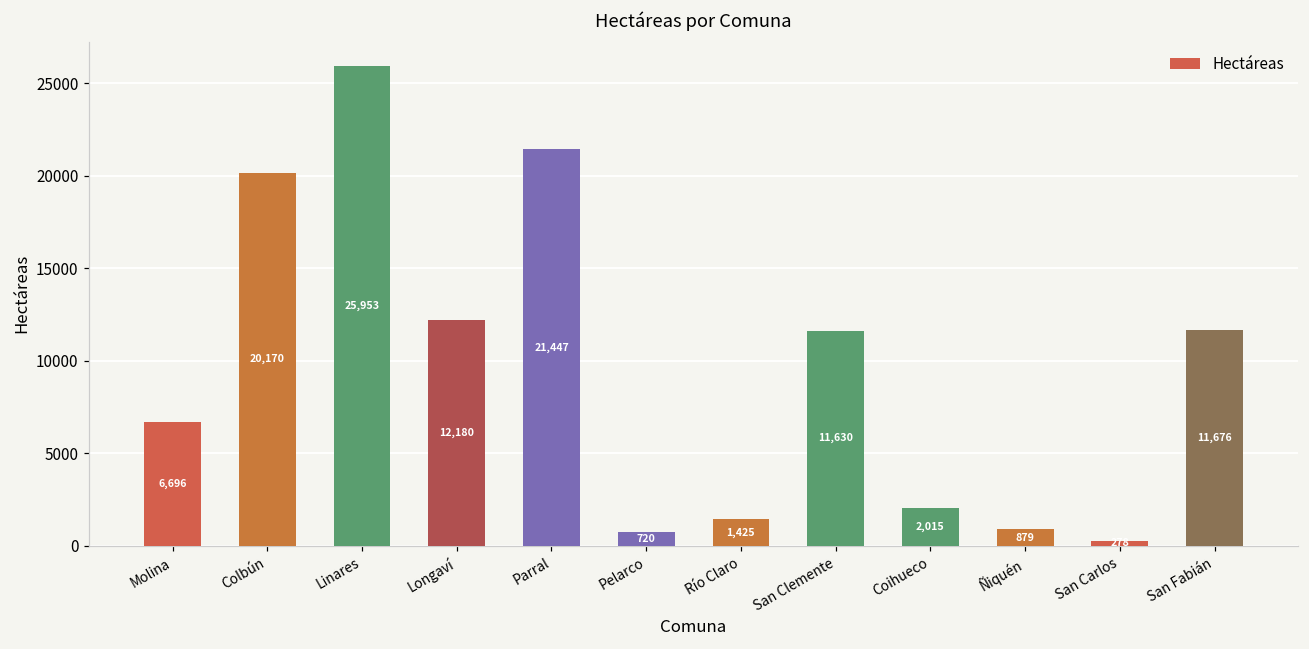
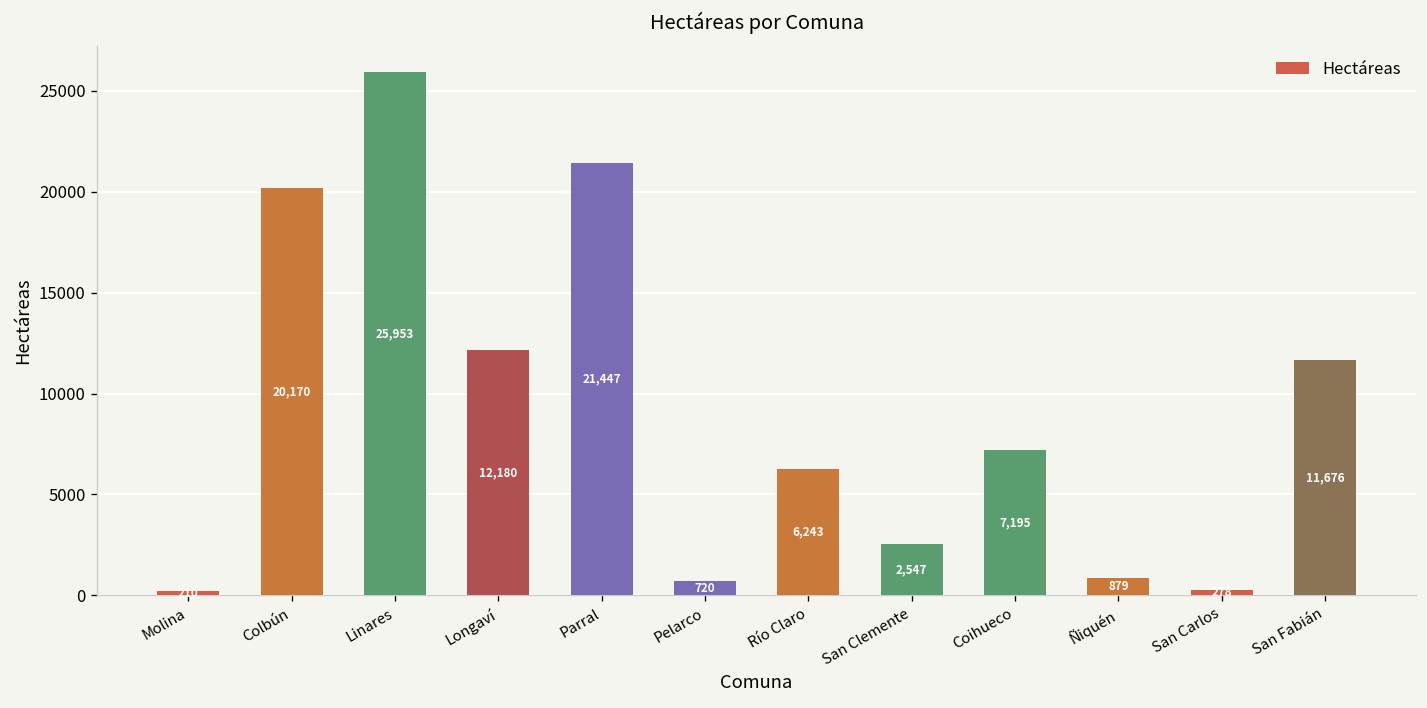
  {
-   "Molina": "6700",
+   "Molina": "200",
    "Colbún": "20,170",
    "Linares": "25,953",
    "Longaví": "12,180",
    "Parral": "21,447",
    "Pelarco": "720",
-   "Río Claro": "1,425",
-   "San Clemente": "11,630",
-   "Coihueco": "2,015",
+   "Río Claro": "6,243",
+   "San Clemente": "2,547",
+   "Coihueco": "7,195",
    "Ñiquén": "879",
    "San Fabián": "11,676"
  }
